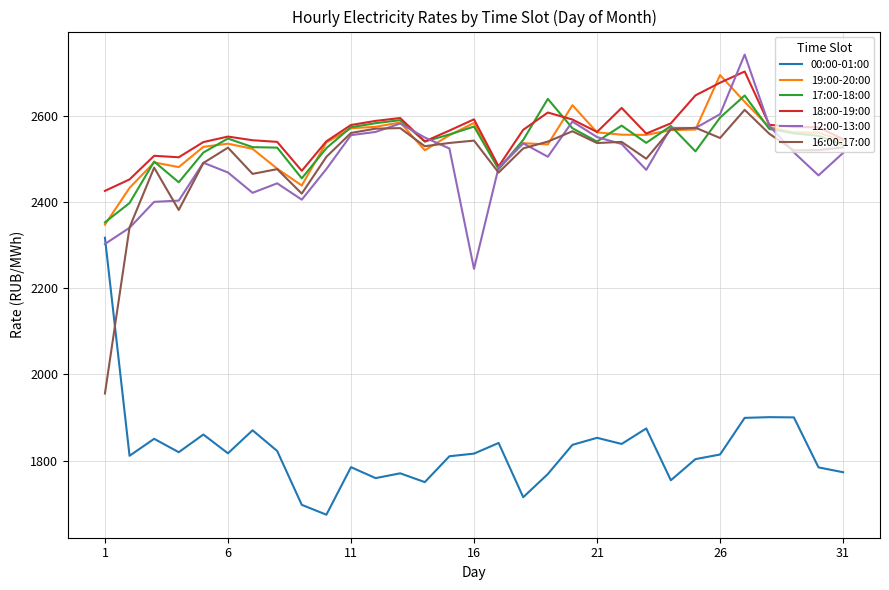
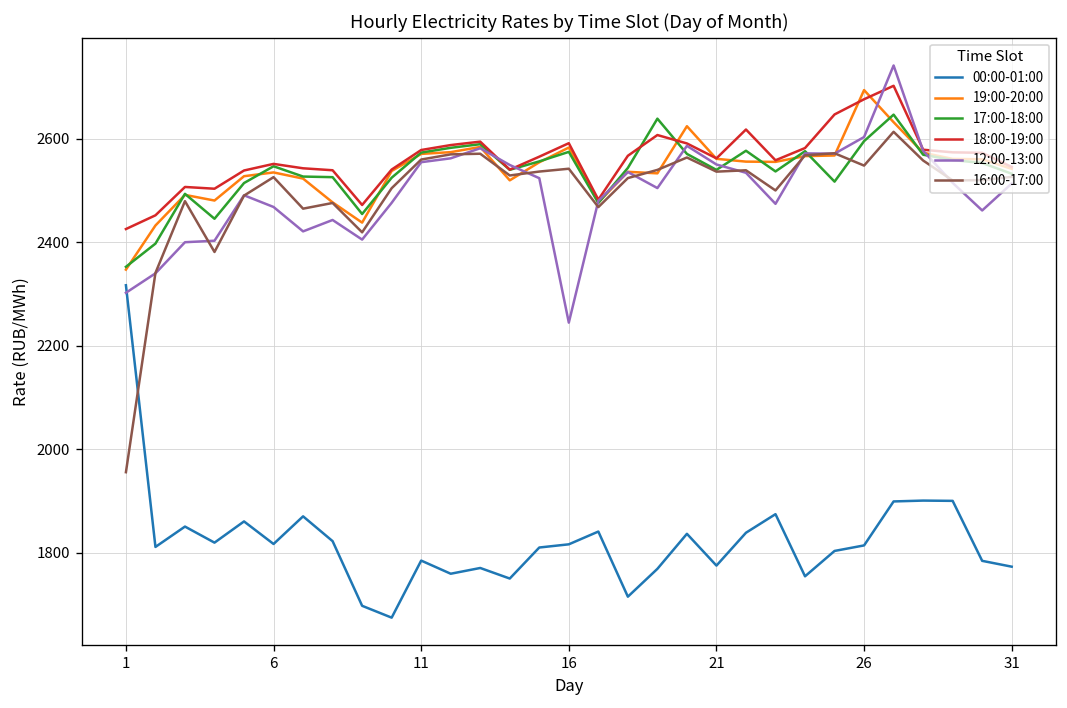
  {
    "00:00-01:00": {
      "1": 2320,
      "6": 1820,
      "11": 1790,
      "16": 1820,
-     "21": 1850,
+     "21": 1780,
      "26": 1810,
      "31": 1770
    },
    "19:00-20:00": {
      "6": 2530,
      "16": 2580,
      "26": 2690
    },
    "17:00-18:00": {
      "16": 2570,
      "26": 2600
    },
    "18:00-19:00": {
      "1": 2430,
      "16": 2590,
      "26": 2680
    },
    "12:00-13:00": {
      "1": 2300,
      "6": 2470,
      "16": 2240,
      "21": 2550,
      "26": 2600,
      "31": 2510
    },
    "16:00-17:00": {
      "1": 1960,
      "6": 2530,
      "16": 2540,
      "26": 2550
    }
  }
